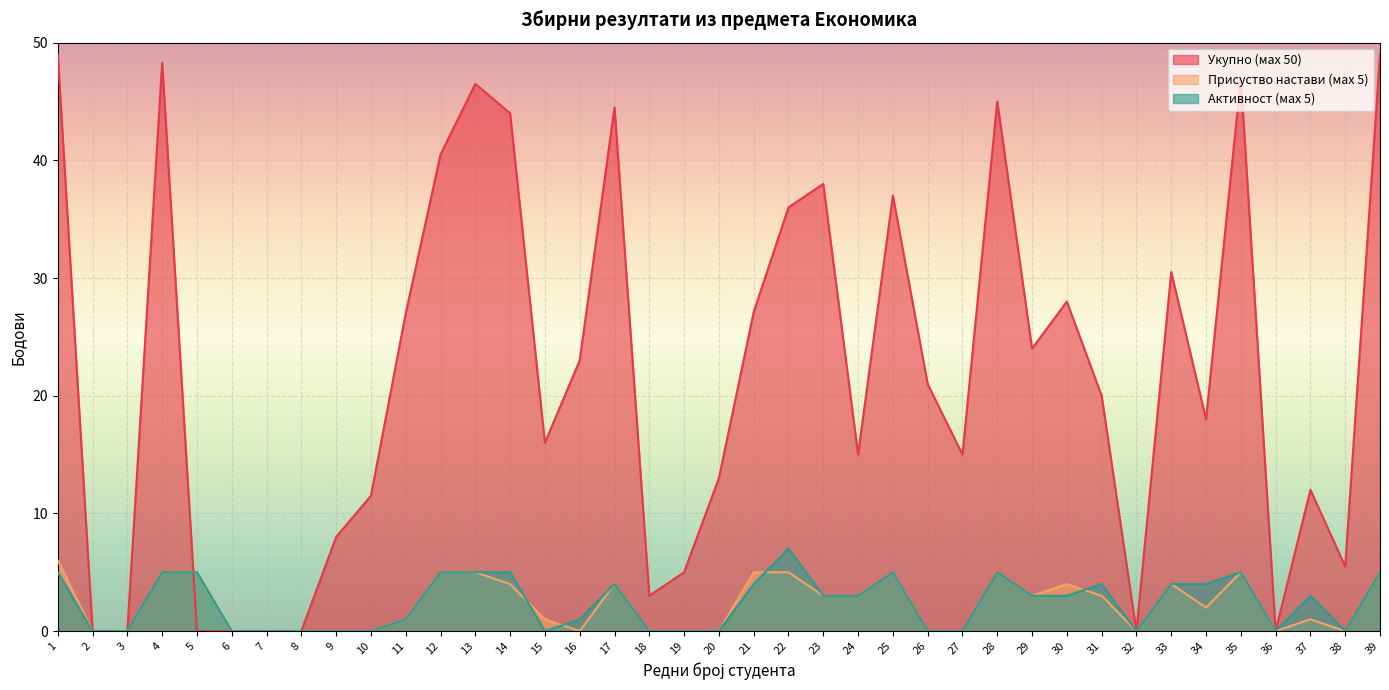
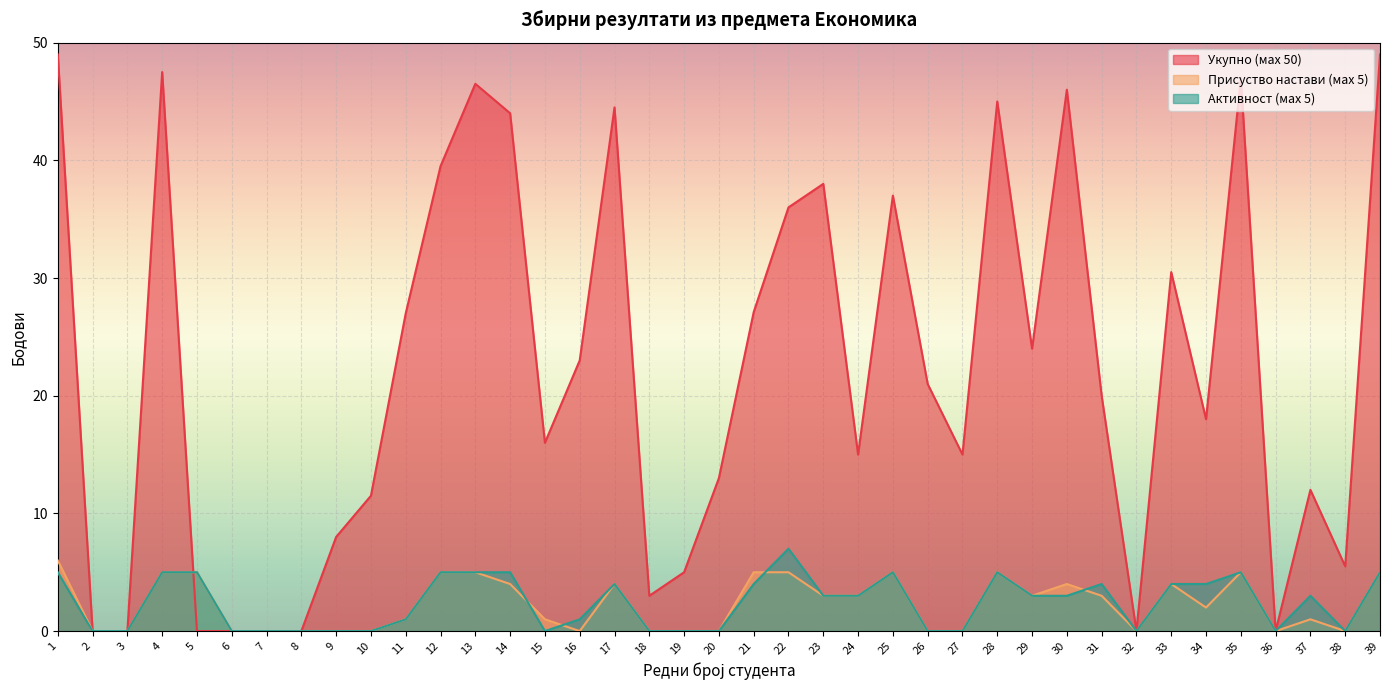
  {
    "Укупно (мах 50)": {
      "1": 49.0,
-     "4": 48.3,
+     "4": 47.5,
      "5": 0.0,
      "9": 8.0,
      "10": 11.5,
      "11": 27.0,
-     "12": 40.5,
+     "12": 39.5,
      "13": 46.5,
      "14": 44.0,
      "15": 16.0,
      "16": 23.0,
      "17": 44.5,
      "18": 3.0,
      "19": 5.0,
      "20": 13.0,
      "21": 27.1,
      "22": 36.0,
      "23": 38.0,
      "24": 15.0,
      "25": 37.0,
      "26": 21.0,
      "27": 15.0,
      "28": 45.0,
      "29": 24.0,
-     "30": 28,
+     "30": 46,
      "31": 20.0,
      "33": 30.5,
      "34": 18.0,
      "37": 12.0,
      "38": 5.5,
      "39": 49.0
    },
    "Присуство настави (мах 5)": {
      "1": 6.0,
      "14": 4.0,
      "15": 1.0,
      "16": 0.0,
      "21": 5.0,
      "22": 5.0,
      "30": 4.0,
      "31": 3.0,
      "34": 2.0,
      "37": 1.0
    },
    "Активност (мах 5)": {
      "1": 5.0,
      "14": 5.0,
      "15": 0.0,
      "16": 1.0,
      "21": 4.0,
      "22": 7.0,
      "30": 3.0,
      "31": 4.0,
      "34": 4.0,
      "37": 3.0
    }
  }
